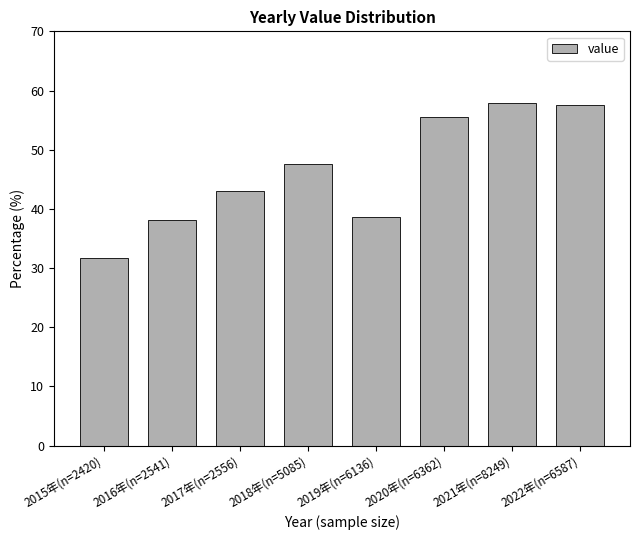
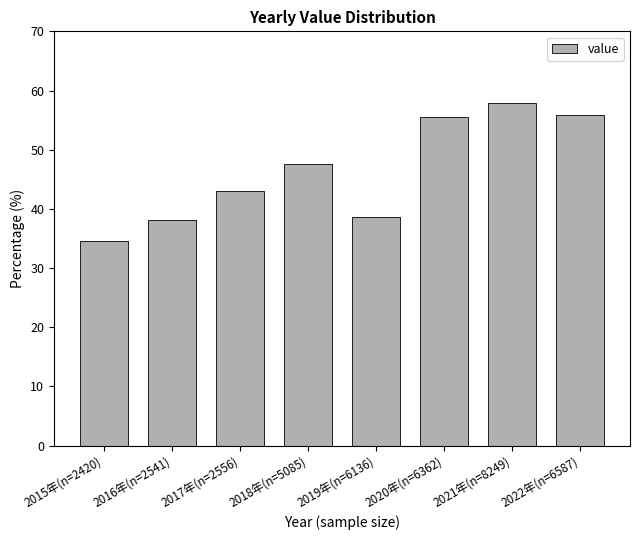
  {
-   "2015年(n=2420)": 32,
+   "2015年(n=2420)": 35,
    "2016年(n=2541)": 38,
    "2017年(n=2556)": 43,
    "2018年(n=5085)": 48,
    "2019年(n=6136)": 39,
    "2020年(n=6362)": 56,
    "2021年(n=8249)": 58,
-   "2022年(n=6587)": 58
+   "2022年(n=6587)": 56
  }
